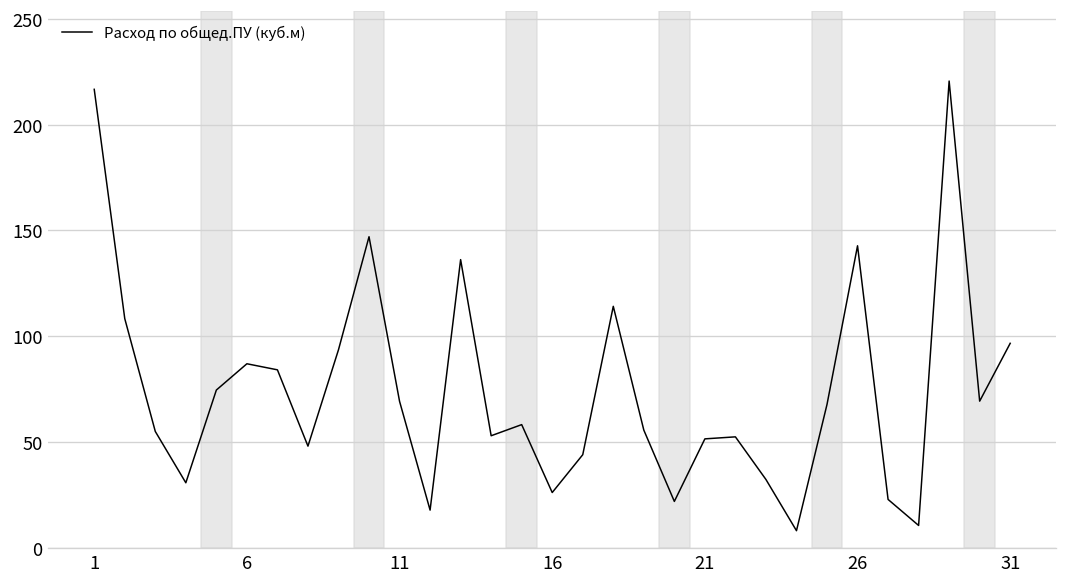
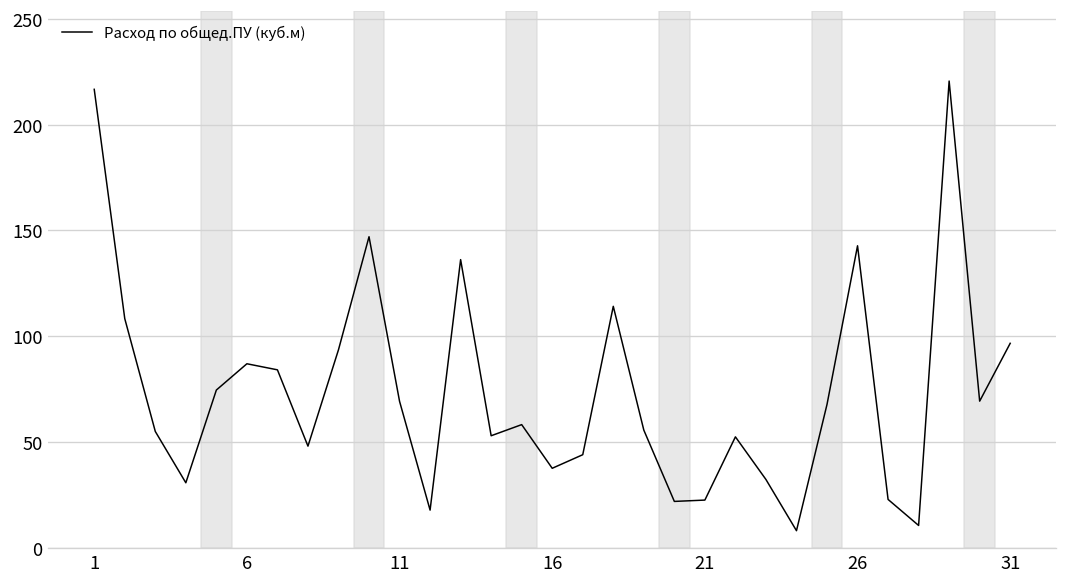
  {
    "1": 217,
    "6": 87,
    "11": 69,
-   "16": 26,
-   "21": 51,
+   "16": 38,
+   "21": 23,
    "26": 143,
    "31": 97
  }
